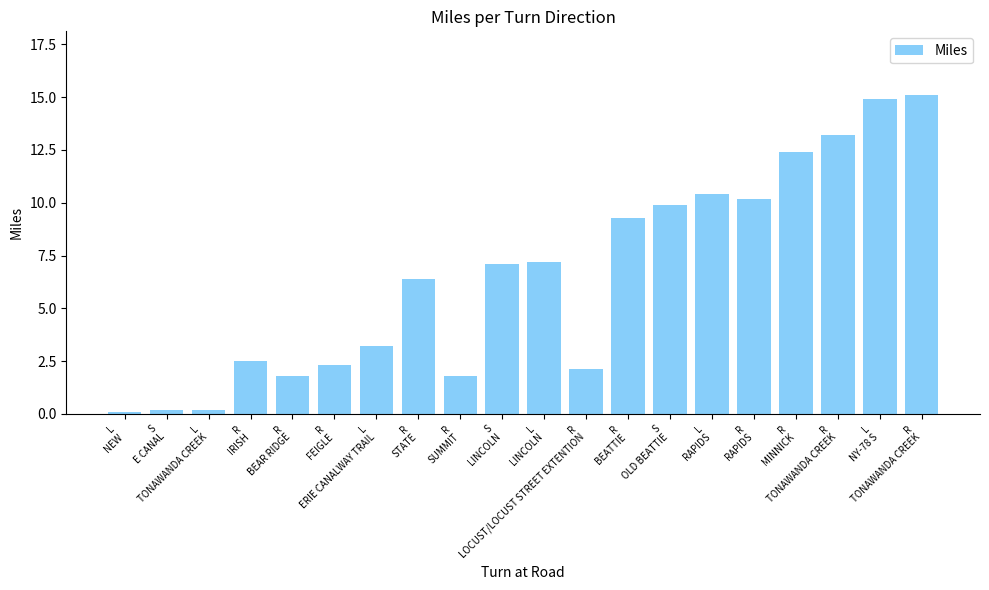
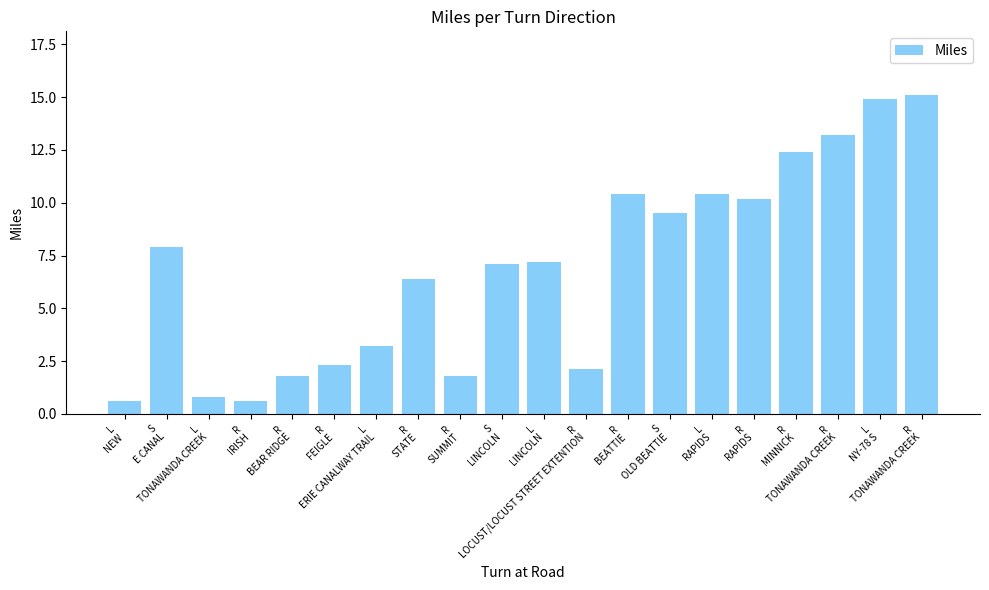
  {
-   "L NEW": 0.1,
-   "S E CANAL": 0.2,
-   "L TONAWANDA CREEK": 0.2,
-   "R IRISH": 2.5,
+   "L NEW": 0.6,
+   "S E CANAL": 7.9,
+   "L TONAWANDA CREEK": 0.8,
+   "R IRISH": 0.6,
    "R BEAR RIDGE": 1.8,
    "R FEIGLE": 2.3,
    "L ERIE CANALWAY TRAIL": 3.2,
    "R STATE": 6.4,
    "R SUMMIT": 1.8,
    "S LINCOLN": 7.1,
    "L LINCOLN": 7.2,
    "R LOCUST/LOCUST STREET EXTENTION": 2.1,
-   "R BEATTIE": 9.3,
-   "S OLD BEATTIE": 9.9,
+   "R BEATTIE": 10.4,
+   "S OLD BEATTIE": 9.5,
    "L RAPIDS": 10.4,
    "R RAPIDS": 10.2,
    "R MINNICK": 12.4,
    "L NY-78 S": 14.9
  }
